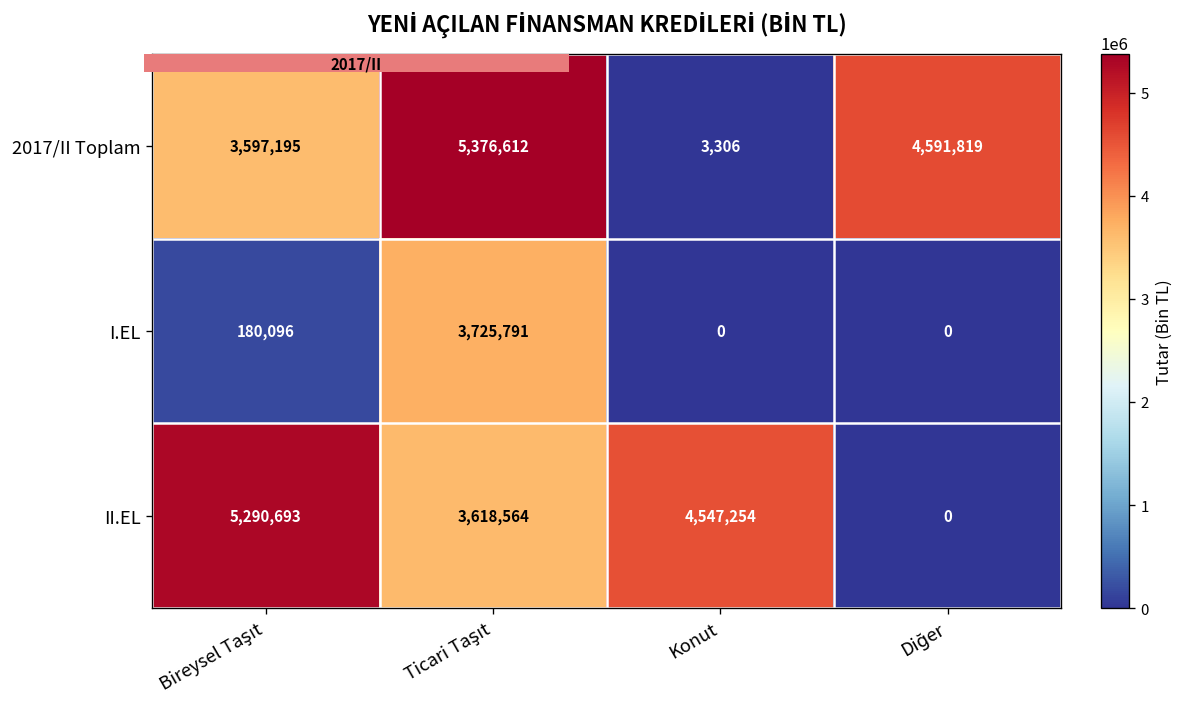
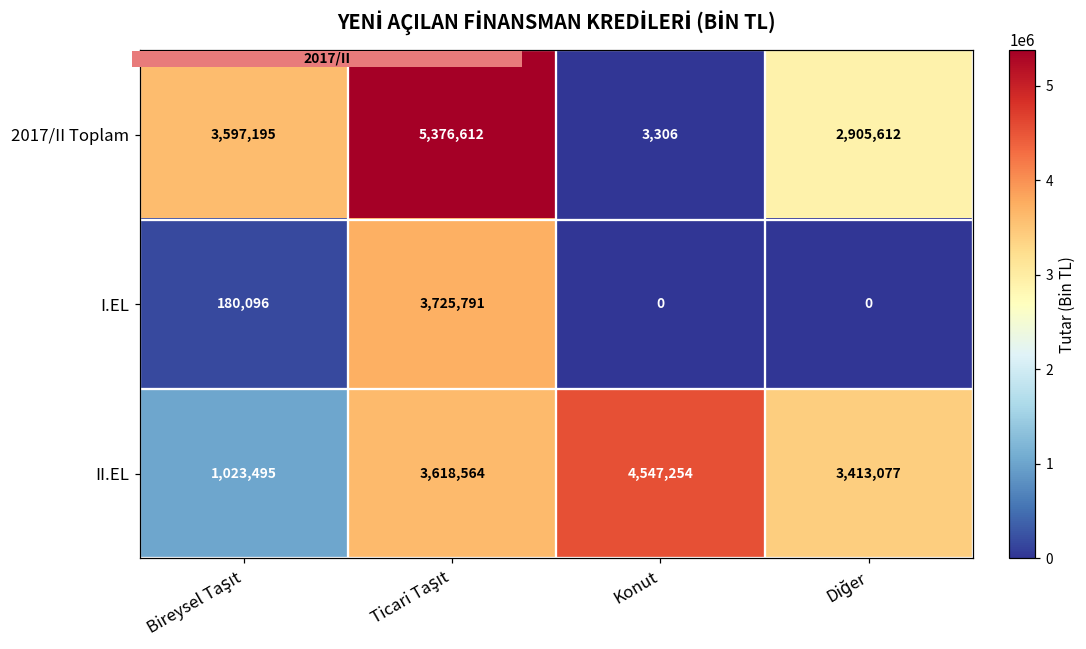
  {
    "2017/II Toplam": {
      "Bireysel Taşıt": "3,597,195",
      "Ticari Taşıt": "5,376,612",
      "Konut": "3,306",
-     "Diğer": "4,591,819"
+     "Diğer": "2,905,612"
    },
    "I.EL": {
      "Bireysel Taşıt": "180,096",
      "Ticari Taşıt": "3,725,791",
      "Konut": "0",
      "Diğer": "0"
    },
    "II.EL": {
-     "Bireysel Taşıt": "5,290,693",
+     "Bireysel Taşıt": "1,023,495",
      "Ticari Taşıt": "3,618,564",
      "Konut": "4,547,254",
-     "Diğer": "0"
+     "Diğer": "3,413,077"
    }
  }
